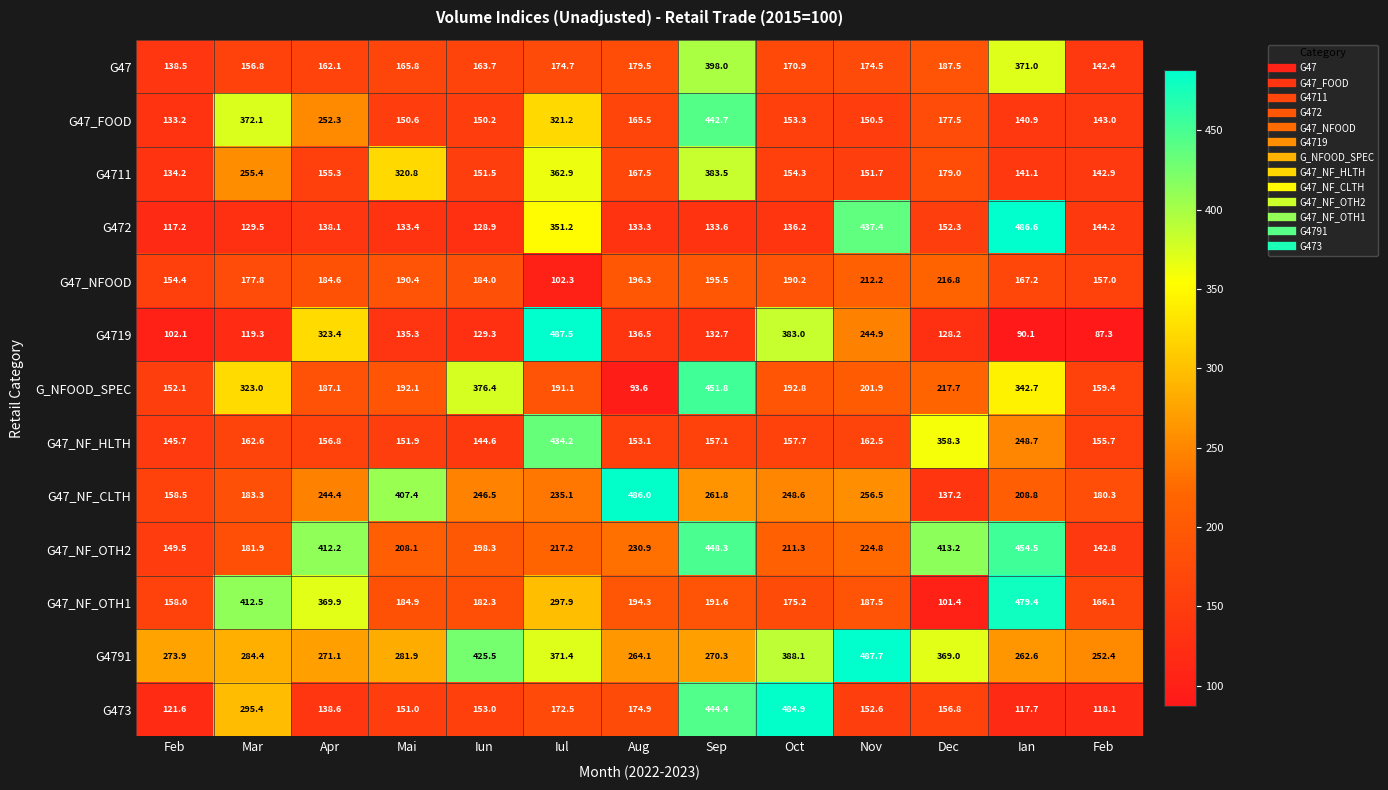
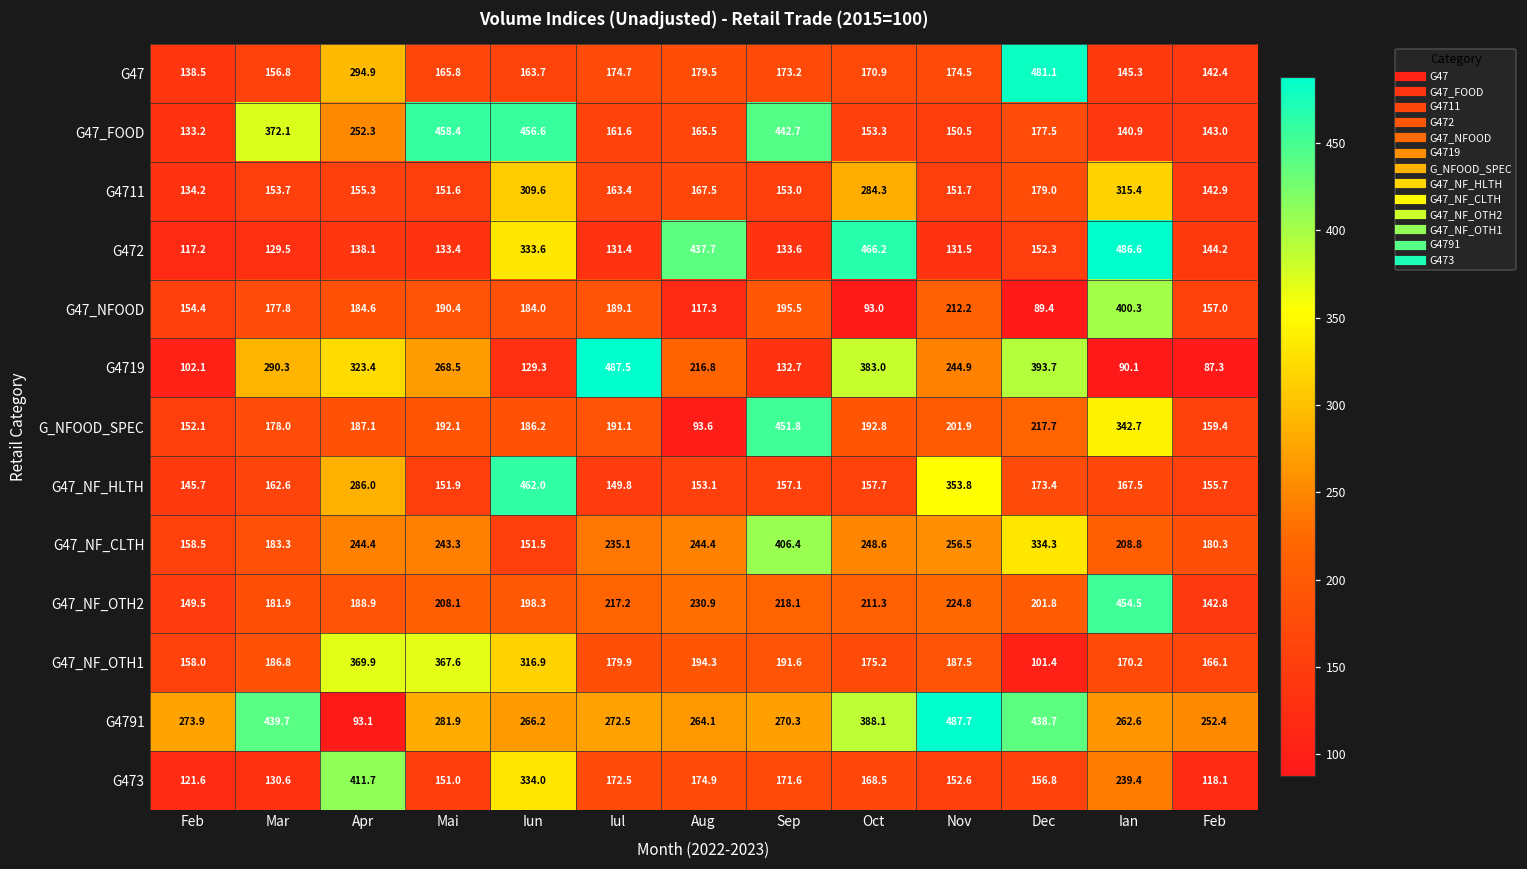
  {
    "G47": {
      "Mar": 156.8,
-     "Apr": 162.1,
+     "Apr": 294.9,
      "Mai": 165.8,
      "Iun": 163.7,
      "Iul": 174.7,
      "Aug": 179.5,
-     "Sep": 398.0,
+     "Sep": 173.2,
      "Oct": 170.9,
      "Nov": 174.5,
-     "Dec": 187.5,
-     "Ian": 371.0
+     "Dec": 481.1,
+     "Ian": 145.3
    },
    "G47_FOOD": {
      "Mar": 372.1,
      "Apr": 252.3,
-     "Mai": 150.6,
-     "Iun": 150.2,
-     "Iul": 321.2,
+     "Mai": 458.4,
+     "Iun": 456.6,
+     "Iul": 161.6,
      "Aug": 165.5,
      "Sep": 442.7,
      "Oct": 153.3,
      "Nov": 150.5,
      "Dec": 177.5,
      "Ian": 140.9
    },
    "G4711": {
-     "Mar": 255.4,
+     "Mar": 153.7,
      "Apr": 155.3,
-     "Mai": 320.8,
-     "Iun": 151.5,
-     "Iul": 362.9,
+     "Mai": 151.6,
+     "Iun": 309.6,
+     "Iul": 163.4,
      "Aug": 167.5,
-     "Sep": 383.5,
-     "Oct": 154.3,
+     "Sep": 153.0,
+     "Oct": 284.3,
      "Nov": 151.7,
      "Dec": 179.0,
-     "Ian": 141.1
+     "Ian": 315.4
    },
    "G472": {
      "Mar": 129.5,
      "Apr": 138.1,
      "Mai": 133.4,
-     "Iun": 128.9,
-     "Iul": 351.2,
-     "Aug": 133.3,
+     "Iun": 333.6,
+     "Iul": 131.4,
+     "Aug": 437.7,
      "Sep": 133.6,
-     "Oct": 136.2,
-     "Nov": 437.4,
+     "Oct": 466.2,
+     "Nov": 131.5,
      "Dec": 152.3,
      "Ian": 486.6
    },
    "G47_NFOOD": {
      "Mar": 177.8,
      "Apr": 184.6,
      "Mai": 190.4,
      "Iun": 184.0,
-     "Iul": 102.3,
-     "Aug": 196.3,
+     "Iul": 189.1,
+     "Aug": 117.3,
      "Sep": 195.5,
-     "Oct": 190.2,
+     "Oct": 93.0,
      "Nov": 212.2,
-     "Dec": 216.8,
-     "Ian": 167.2
+     "Dec": 89.4,
+     "Ian": 400.3
    },
    "G4719": {
-     "Mar": 119.3,
+     "Mar": 290.3,
      "Apr": 323.4,
-     "Mai": 135.3,
+     "Mai": 268.5,
      "Iun": 129.3,
      "Iul": 487.5,
-     "Aug": 136.5,
+     "Aug": 216.8,
      "Sep": 132.7,
      "Oct": 383.0,
      "Nov": 244.9,
-     "Dec": 128.2,
+     "Dec": 393.7,
      "Ian": 90.1
    },
    "G_NFOOD_SPEC": {
-     "Mar": 323.0,
+     "Mar": 178.0,
      "Apr": 187.1,
      "Mai": 192.1,
-     "Iun": 376.4,
+     "Iun": 186.2,
      "Iul": 191.1,
      "Aug": 93.6,
      "Sep": 451.8,
      "Oct": 192.8,
      "Nov": 201.9,
      "Dec": 217.7,
      "Ian": 342.7
    },
    "G47_NF_HLTH": {
      "Mar": 162.6,
-     "Apr": 156.8,
+     "Apr": 286.0,
      "Mai": 151.9,
-     "Iun": 144.6,
-     "Iul": 434.2,
+     "Iun": 462.0,
+     "Iul": 149.8,
      "Aug": 153.1,
      "Sep": 157.1,
      "Oct": 157.7,
-     "Nov": 162.5,
-     "Dec": 358.3,
-     "Ian": 248.7
+     "Nov": 353.8,
+     "Dec": 173.4,
+     "Ian": 167.5
    },
    "G47_NF_CLTH": {
      "Mar": 183.3,
      "Apr": 244.4,
-     "Mai": 407.4,
-     "Iun": 246.5,
+     "Mai": 243.3,
+     "Iun": 151.5,
      "Iul": 235.1,
-     "Aug": 486.0,
-     "Sep": 261.8,
+     "Aug": 244.4,
+     "Sep": 406.4,
      "Oct": 248.6,
      "Nov": 256.5,
-     "Dec": 137.2,
+     "Dec": 334.3,
      "Ian": 208.8
    },
    "G47_NF_OTH2": {
      "Mar": 181.9,
-     "Apr": 412.2,
+     "Apr": 188.9,
      "Mai": 208.1,
      "Iun": 198.3,
      "Iul": 217.2,
      "Aug": 230.9,
-     "Sep": 448.3,
+     "Sep": 218.1,
      "Oct": 211.3,
      "Nov": 224.8,
-     "Dec": 413.2,
+     "Dec": 201.8,
      "Ian": 454.5
    },
    "G47_NF_OTH1": {
-     "Mar": 412.5,
+     "Mar": 186.8,
      "Apr": 369.9,
-     "Mai": 184.9,
-     "Iun": 182.3,
-     "Iul": 297.9,
+     "Mai": 367.6,
+     "Iun": 316.9,
+     "Iul": 179.9,
      "Aug": 194.3,
      "Sep": 191.6,
      "Oct": 175.2,
      "Nov": 187.5,
      "Dec": 101.4,
-     "Ian": 479.4
+     "Ian": 170.2
    },
    "G4791": {
-     "Mar": 284.4,
-     "Apr": 271.1,
+     "Mar": 439.7,
+     "Apr": 93.1,
      "Mai": 281.9,
-     "Iun": 425.5,
-     "Iul": 371.4,
+     "Iun": 266.2,
+     "Iul": 272.5,
      "Aug": 264.1,
      "Sep": 270.3,
      "Oct": 388.1,
      "Nov": 487.7,
-     "Dec": 369.0,
+     "Dec": 438.7,
      "Ian": 262.6
    },
    "G473": {
-     "Mar": 295.4,
-     "Apr": 138.6,
+     "Mar": 130.6,
+     "Apr": 411.7,
      "Mai": 151.0,
-     "Iun": 153.0,
+     "Iun": 334.0,
      "Iul": 172.5,
      "Aug": 174.9,
-     "Sep": 444.4,
-     "Oct": 484.9,
+     "Sep": 171.6,
+     "Oct": 168.5,
      "Nov": 152.6,
      "Dec": 156.8,
-     "Ian": 117.7
+     "Ian": 239.4
    }
  }
